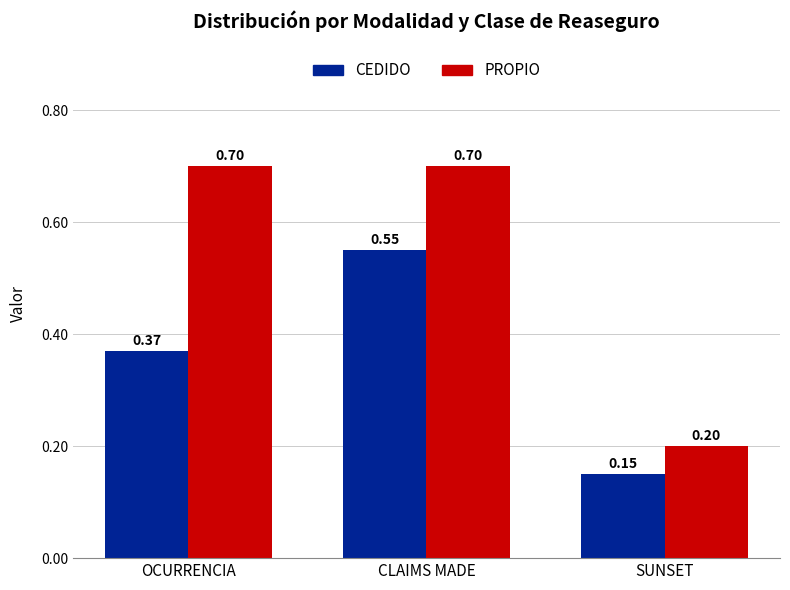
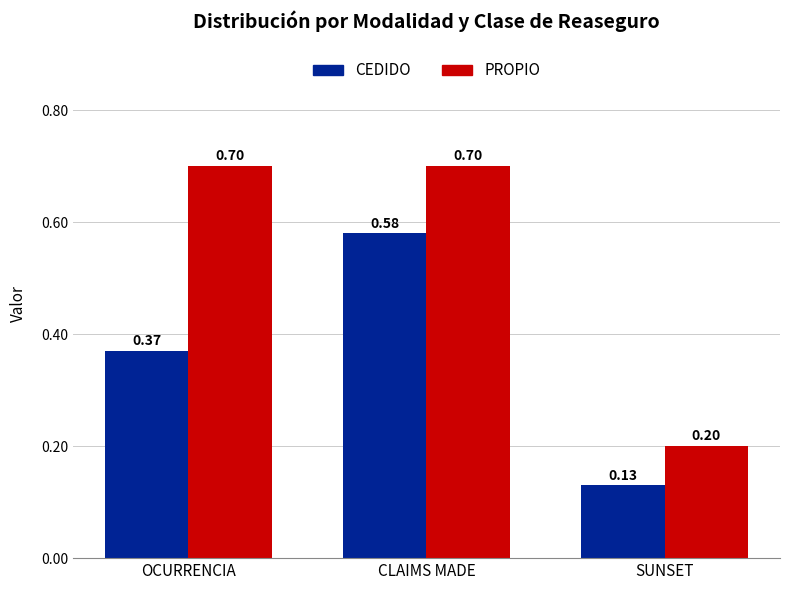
  {
    "CEDIDO": {
      "OCURRENCIA": 0.37,
-     "CLAIMS MADE": 0.55,
-     "SUNSET": 0.15
+     "CLAIMS MADE": 0.58,
+     "SUNSET": 0.13
    },
    "PROPIO": {
      "OCURRENCIA": 0.70,
      "CLAIMS MADE": 0.70,
      "SUNSET": 0.20
    }
  }
